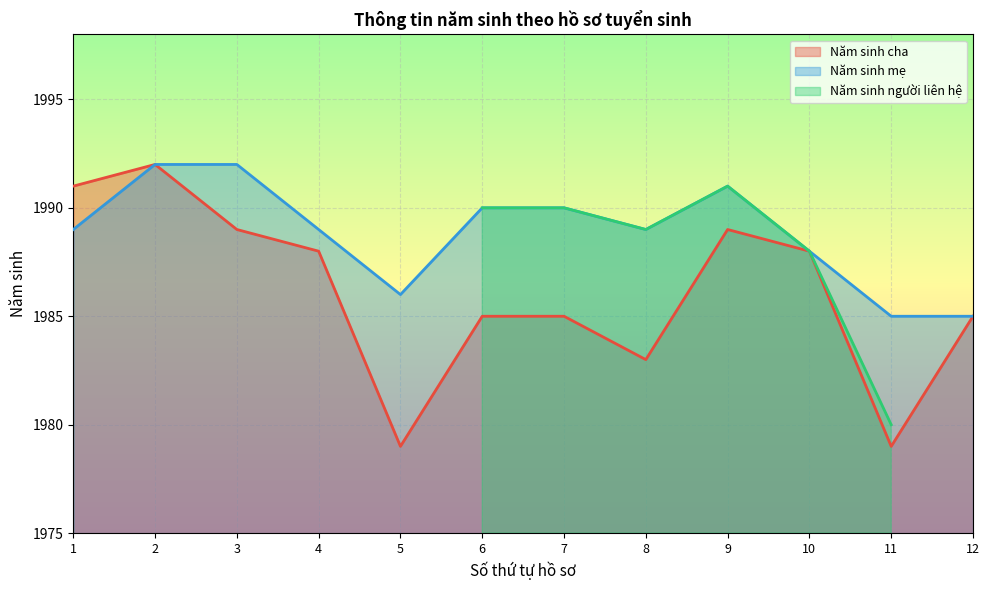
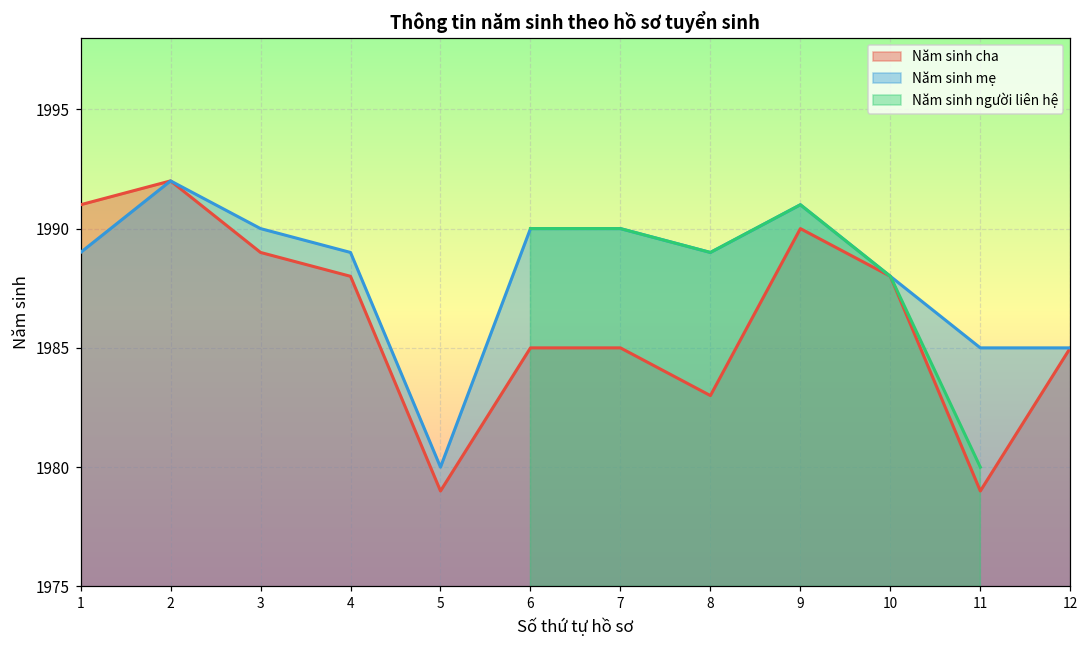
  {
    "Năm sinh cha": {
      "1": 1991,
      "3": 1989,
      "4": 1988,
      "5": 1979,
      "6": 1985,
      "7": 1985,
      "8": 1983,
-     "9": 1989,
+     "9": 1990,
      "11": 1979
    },
    "Năm sinh mẹ": {
      "1": 1989,
-     "3": 1992,
+     "3": 1990,
      "4": 1989,
-     "5": 1986,
+     "5": 1980,
      "11": 1985
    }
  }
